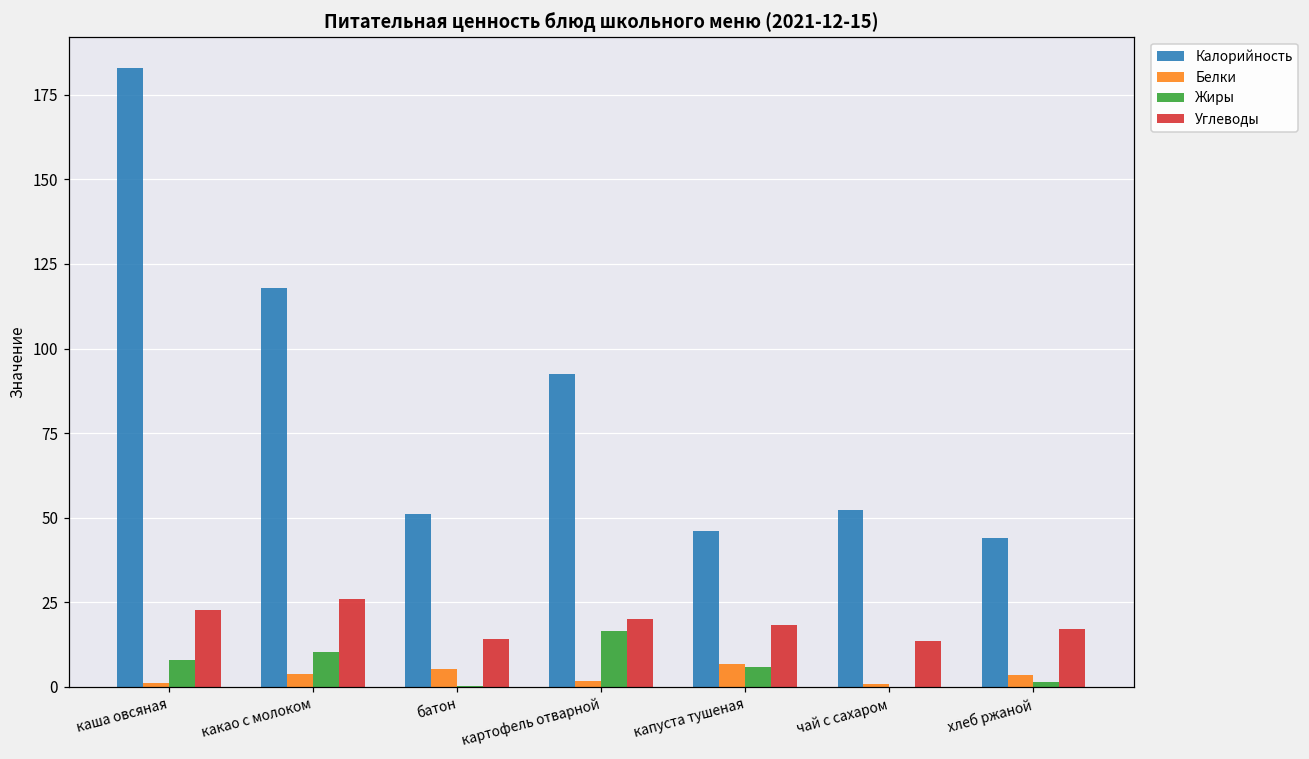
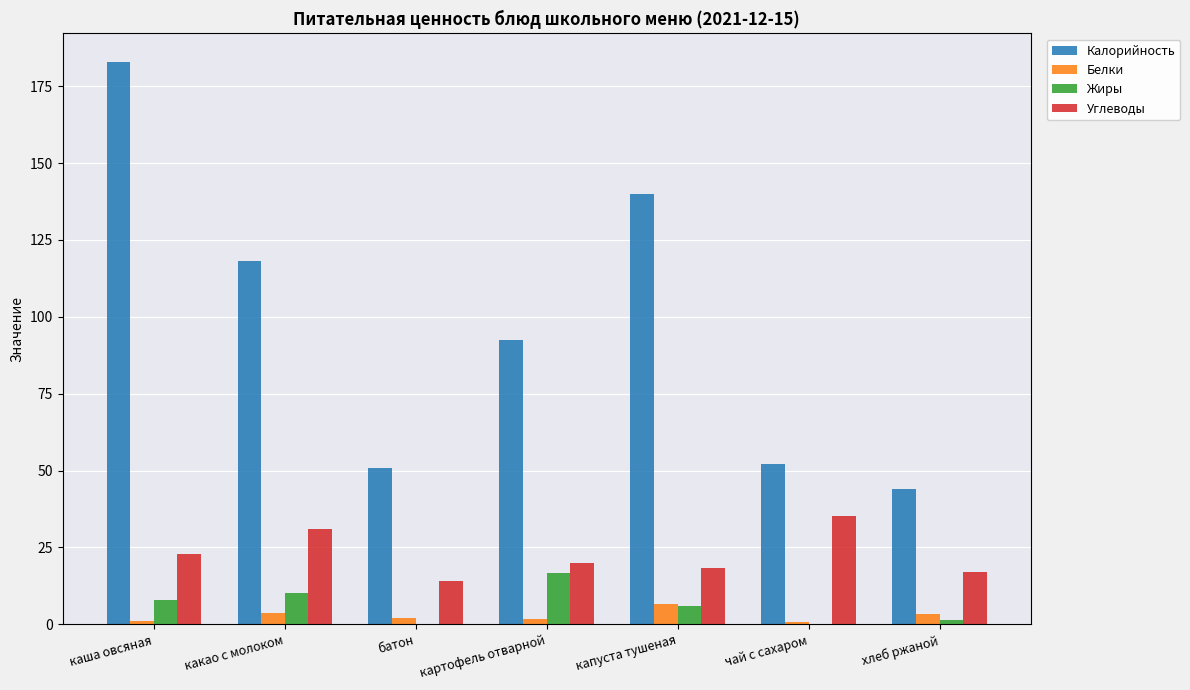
  {
    "Калорийность": {
      "каша овсяная": 183,
      "какао с молоком": 118,
      "батон": 51,
      "картофель отварной": 92,
-     "капуста тушеная": 46,
+     "капуста тушеная": 140,
      "чай с сахаром": 52,
      "хлеб ржаной": 44
    },
    "Белки": {
      "каша овсяная": 1,
      "какао с молоком": 4,
-     "батон": 5,
+     "батон": 2,
      "картофель отварной": 2,
      "капуста тушеная": 7,
      "чай с сахаром": 1,
      "хлеб ржаной": 3
    },
    "Жиры": {
      "каша овсяная": 8,
      "какао с молоком": 10,
      "картофель отварной": 17,
      "капуста тушеная": 6,
      "чай с сахаром": 0,
      "хлеб ржаной": 1
    },
    "Углеводы": {
      "каша овсяная": 23,
-     "какао с молоком": 26,
+     "какао с молоком": 31,
      "батон": 14,
      "картофель отварной": 20,
      "капуста тушеная": 18,
-     "чай с сахаром": 14,
+     "чай с сахаром": 35,
      "хлеб ржаной": 17
    }
  }
